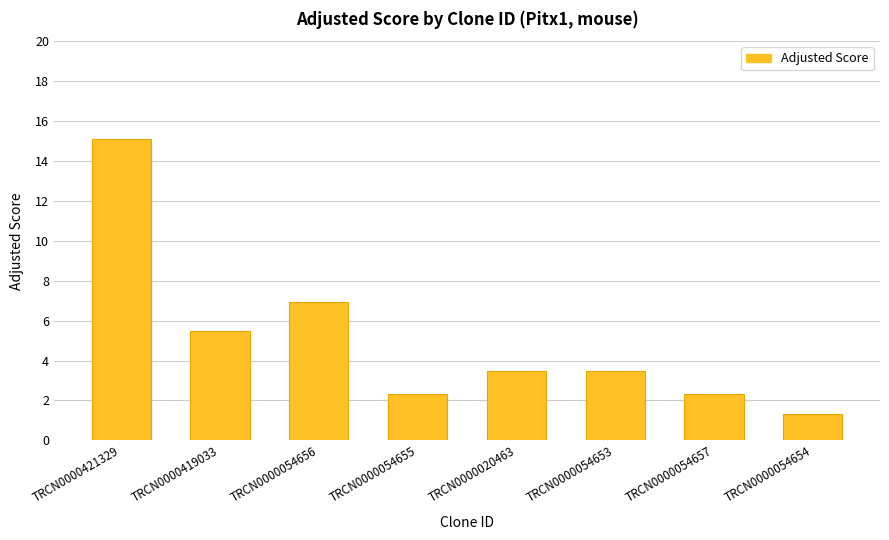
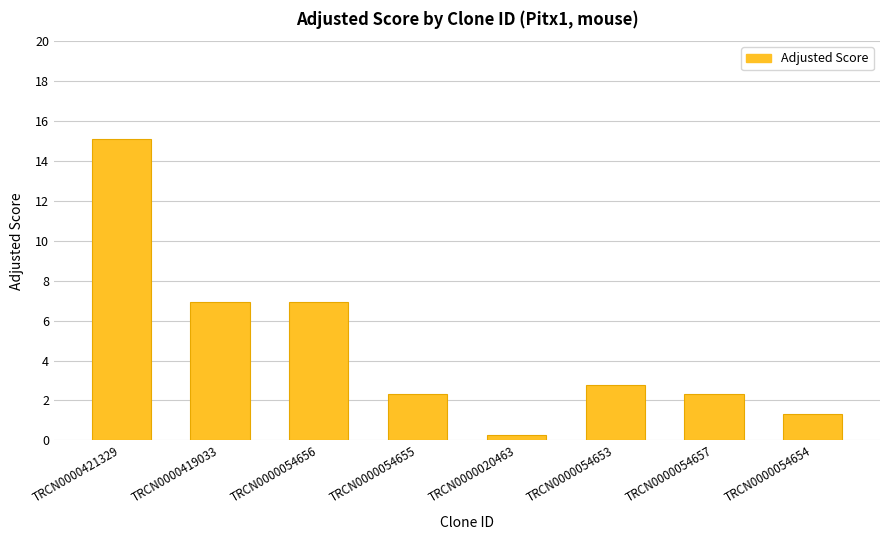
  {
    "TRCN0000421329": 15.1,
-   "TRCN0000419033": 5.5,
+   "TRCN0000419033": 6.9,
    "TRCN0000054656": 6.9,
    "TRCN0000054655": 2.3,
-   "TRCN0000020463": 3.5,
-   "TRCN0000054653": 3.5,
+   "TRCN0000020463": 0.3,
+   "TRCN0000054653": 2.8,
    "TRCN0000054657": 2.3,
    "TRCN0000054654": 1.3
  }
